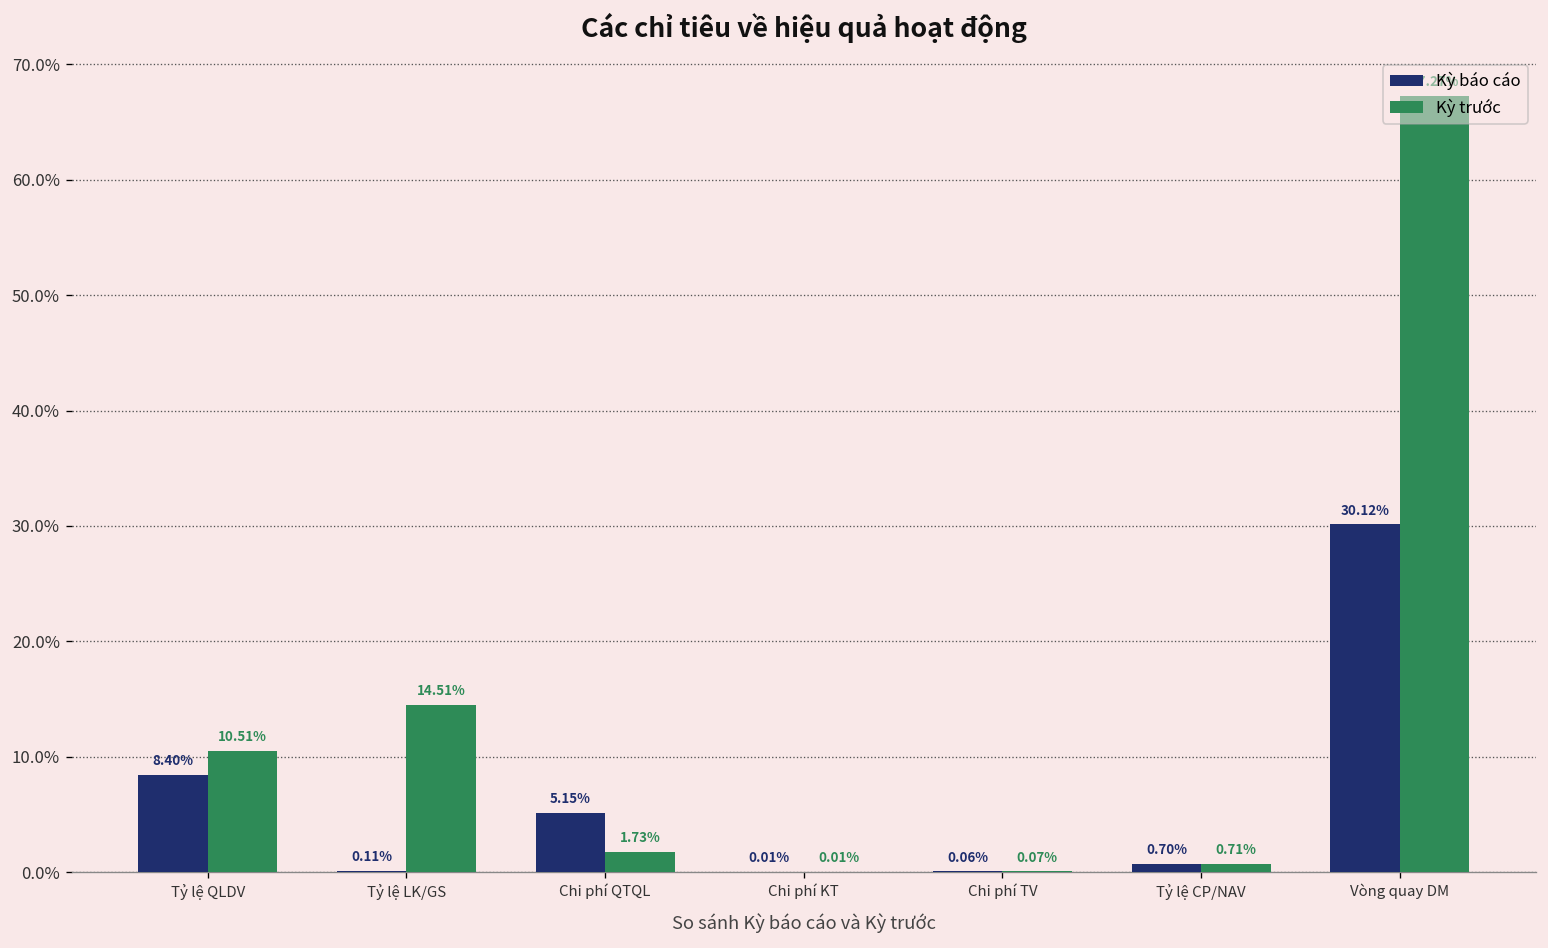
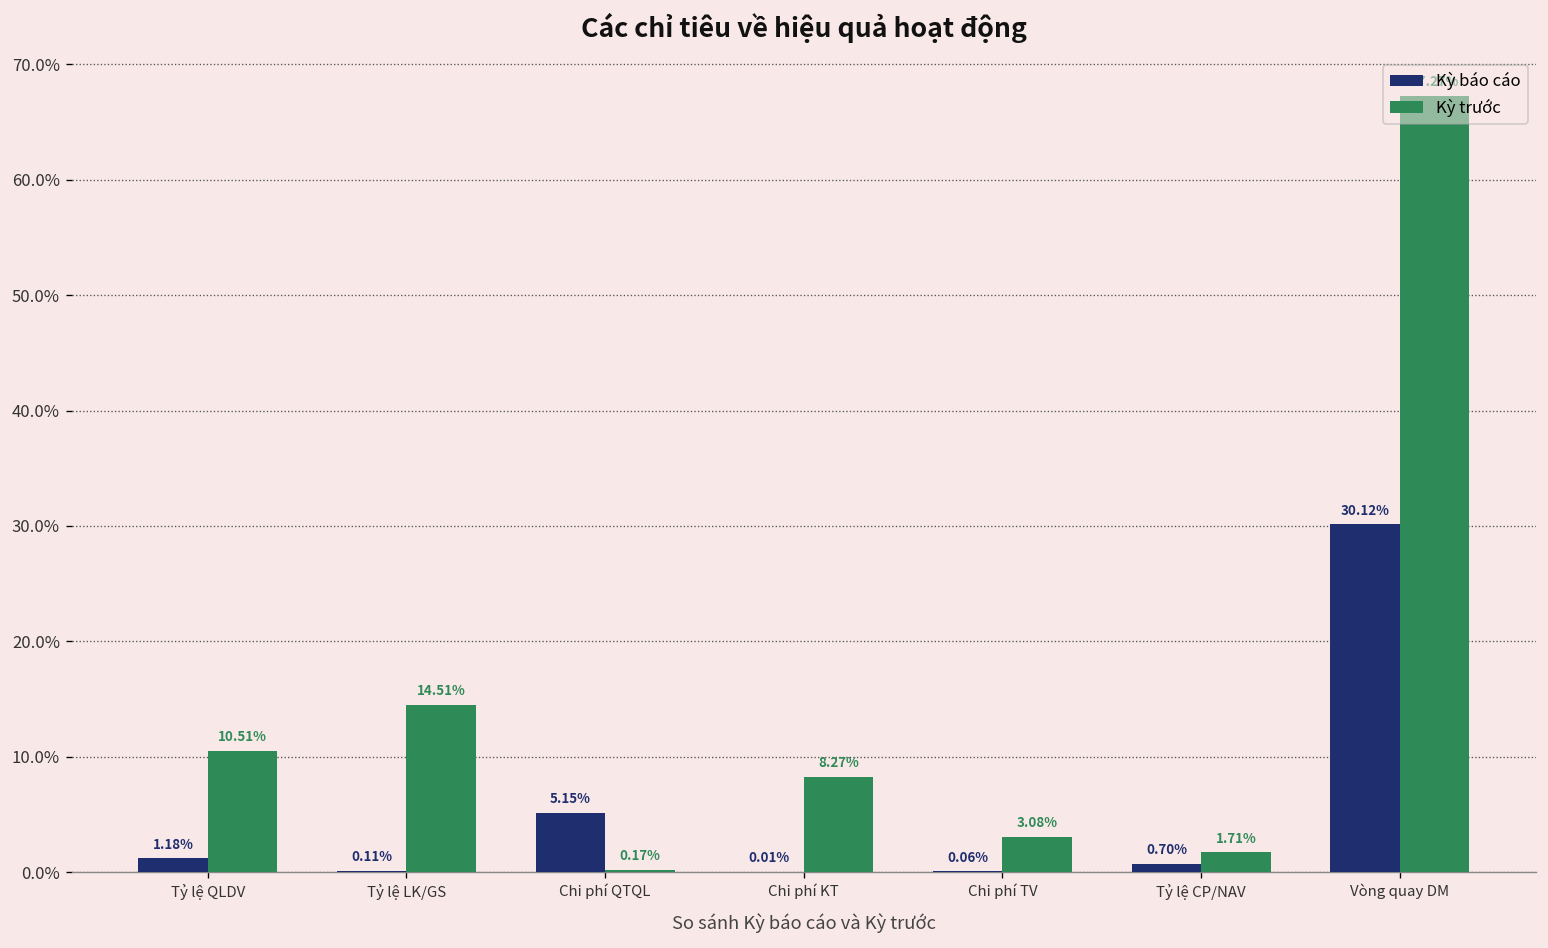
  {
    "Kỳ báo cáo": {
-     "Tỷ lệ QLDV": "8.40%",
+     "Tỷ lệ QLDV": "1.18%",
      "Tỷ lệ LK/GS": "0.11%",
      "Chi phí QTQL": "5.15%",
      "Chi phí KT": "0.01%",
      "Chi phí TV": "0.06%",
      "Tỷ lệ CP/NAV": "0.70%",
      "Vòng quay DM": "30.12%"
    },
    "Kỳ trước": {
      "Tỷ lệ QLDV": "10.51%",
      "Tỷ lệ LK/GS": "14.51%",
-     "Chi phí QTQL": "1.73%",
-     "Chi phí KT": "0.01%",
-     "Chi phí TV": "0.07%",
-     "Tỷ lệ CP/NAV": "0.71%"
+     "Chi phí QTQL": "0.17%",
+     "Chi phí KT": "8.27%",
+     "Chi phí TV": "3.08%",
+     "Tỷ lệ CP/NAV": "1.71%"
    }
  }
